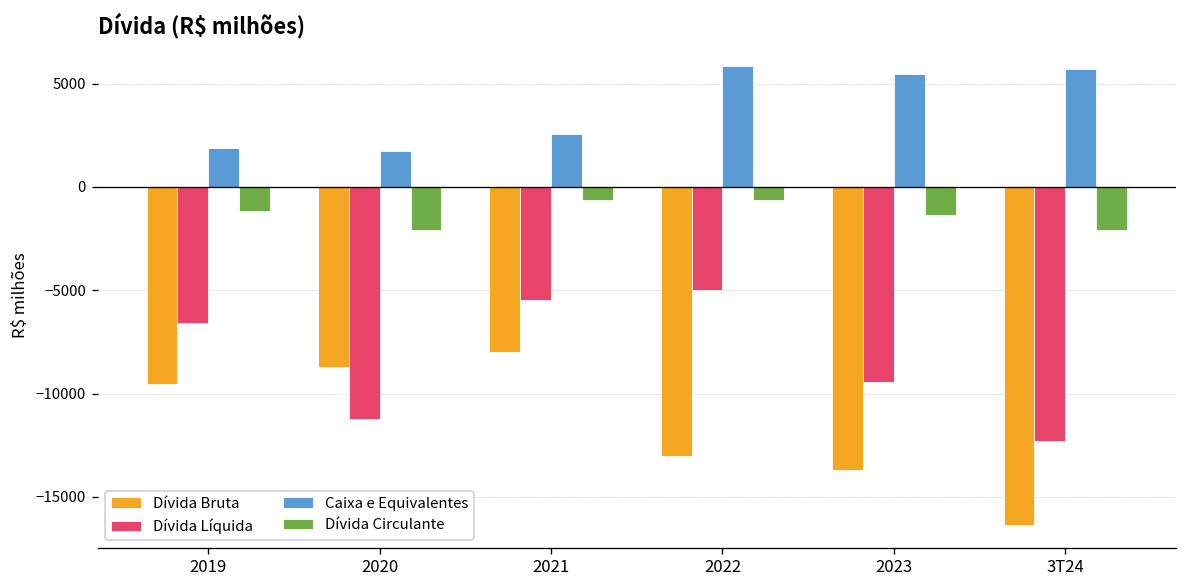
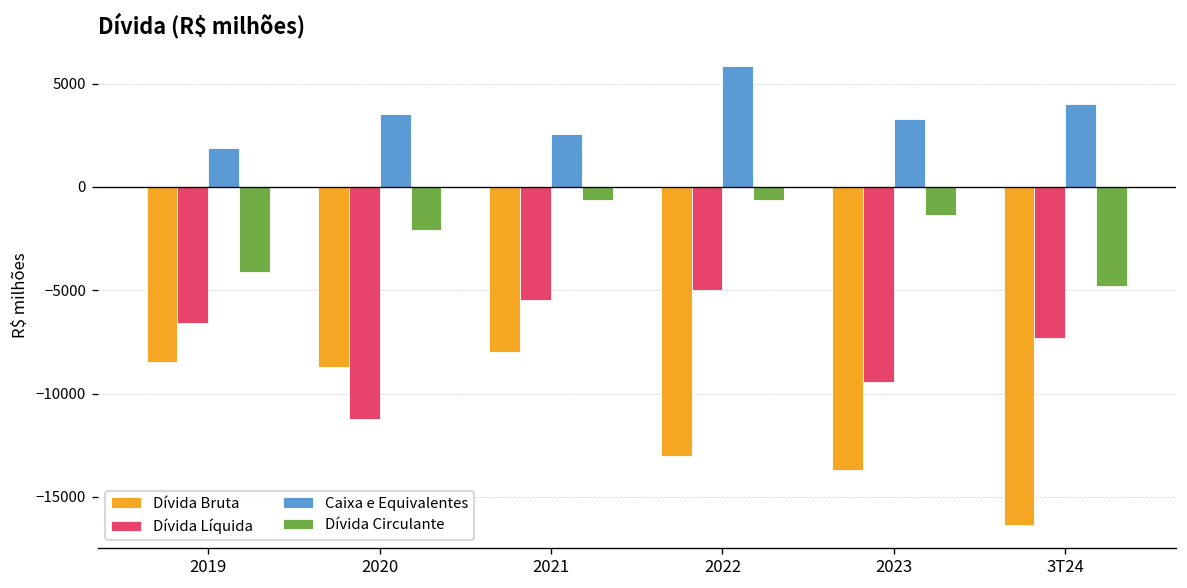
  {
    "Dívida Bruta": {
-     "2019": -9500,
+     "2019": -8500,
      "2020": -8700,
      "2021": -8000,
      "2022": -13000,
      "2023": -13700,
      "3T24": -16300
    },
    "Dívida Líquida": {
      "2019": -6600,
      "2020": -11200,
      "2021": -5500,
      "2022": -5000,
      "2023": -9500,
-     "3T24": -12300
+     "3T24": -7300
    },
    "Caixa e Equivalentes": {
      "2019": 1900,
-     "2020": 1700,
+     "2020": 3500,
      "2021": 2600,
      "2022": 5800,
-     "2023": 5500,
-     "3T24": 5700
+     "2023": 3300,
+     "3T24": 4000
    },
    "Dívida Circulante": {
-     "2019": -1200,
+     "2019": -4100,
      "2020": -2100,
      "2021": -600,
      "2022": -600,
      "2023": -1300,
-     "3T24": -2100
+     "3T24": -4800
    }
  }
